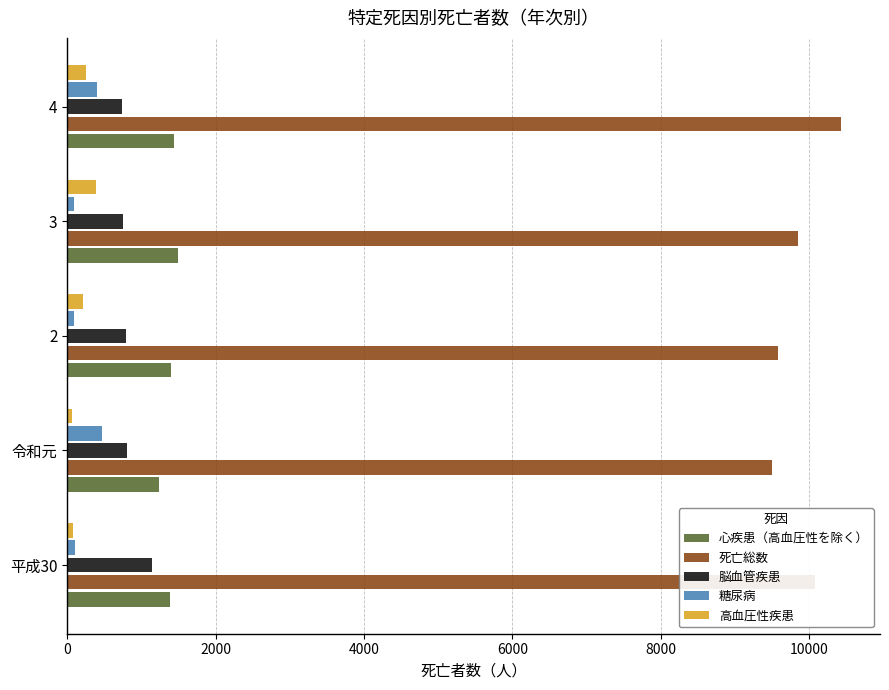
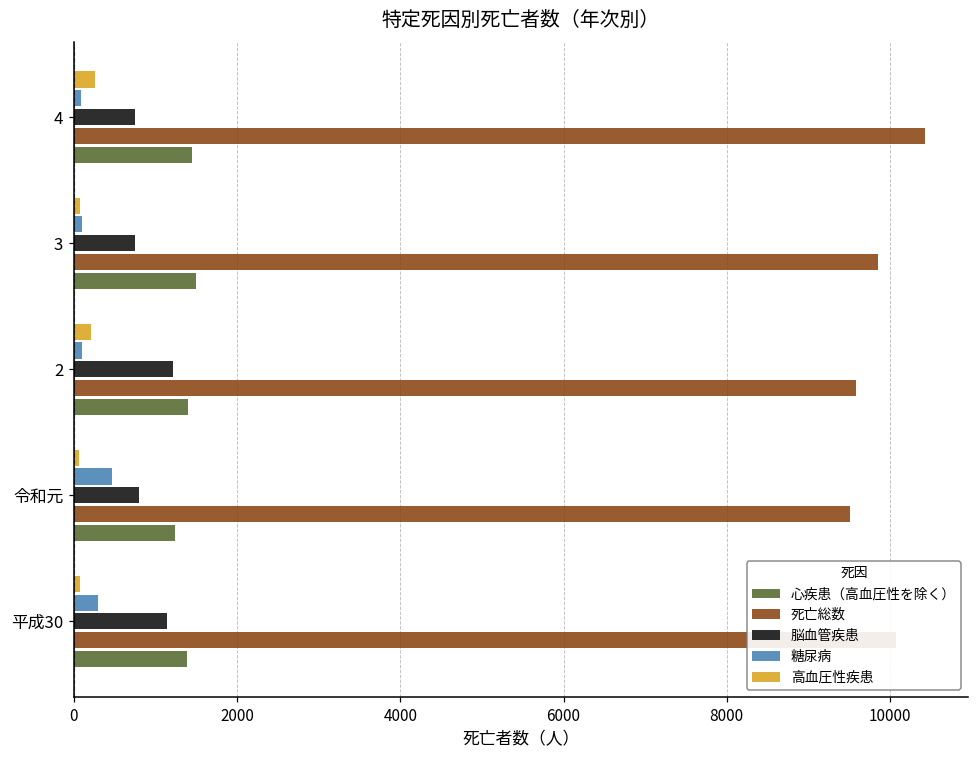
  {
    "心疾患（高血圧性を除く）": {
      "4": 1400,
      "3": 1500,
      "2": 1400,
      "令和元": 1200,
      "平成30": 1400
    },
    "死亡総数": {
      "4": 10400,
      "3": 9900,
      "2": 9600,
      "令和元": 9500
    },
    "脳血管疾患": {
      "4": 700,
      "3": 700,
-     "2": 800,
+     "2": 1200,
      "令和元": 800,
      "平成30": 1100
    },
    "糖尿病": {
-     "4": 400,
+     "4": 100,
      "3": 100,
      "2": 100,
      "令和元": 500,
-     "平成30": 100
+     "平成30": 300
    },
    "高血圧性疾患": {
      "4": 300,
-     "3": 400,
+     "3": 100,
      "2": 200,
      "令和元": 100,
      "平成30": 100
    }
  }
